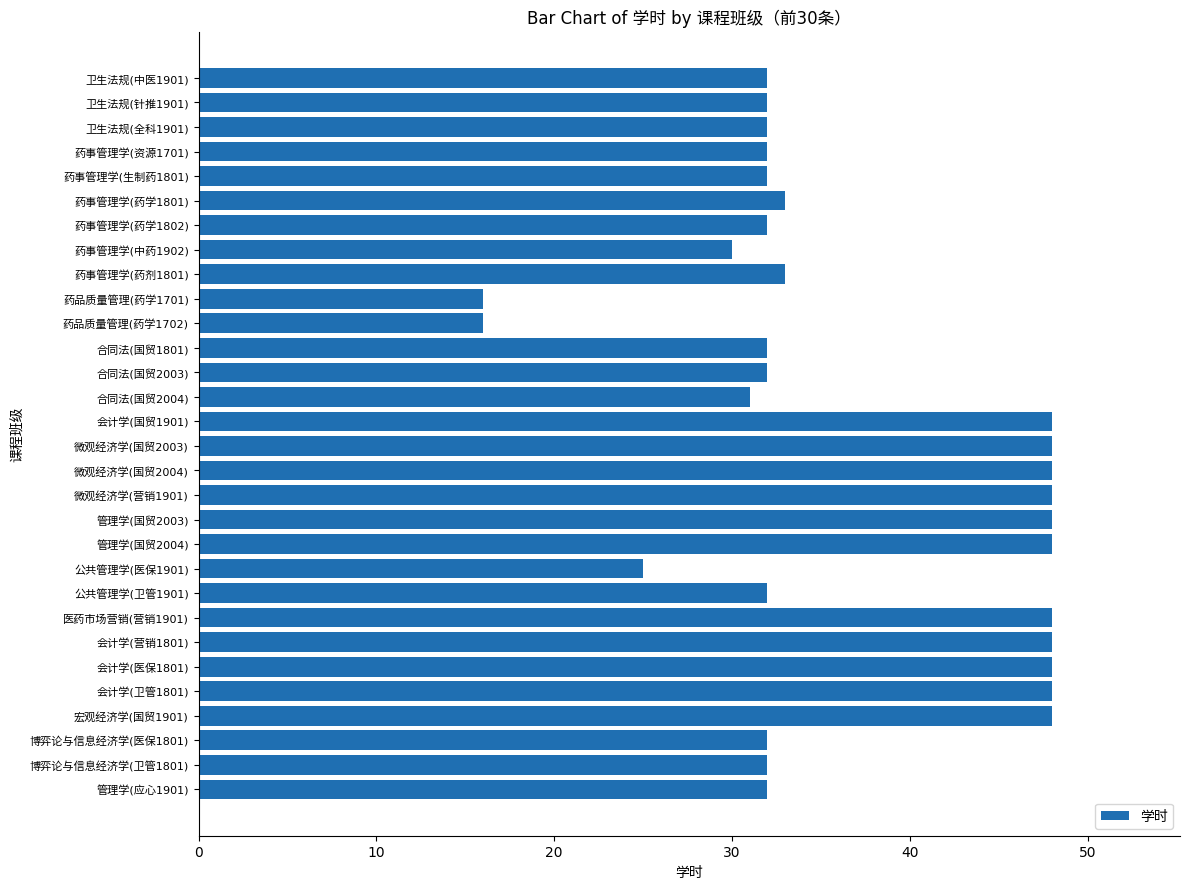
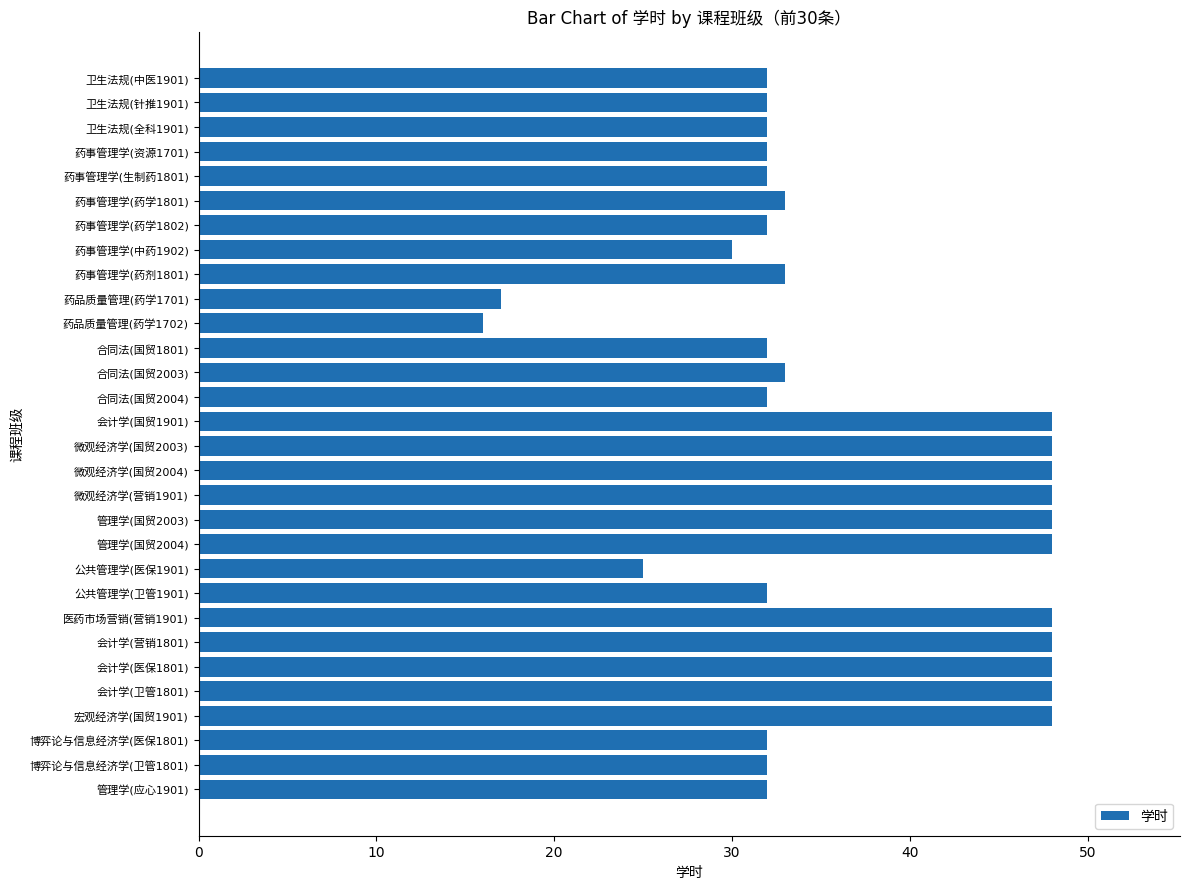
  {
    "卫生法规(中医1901)": 32,
    "卫生法规(针推1901)": 32,
    "卫生法规(全科1901)": 32,
    "药事管理学(资源1701)": 32,
    "药事管理学(生制药1801)": 32,
    "药事管理学(药学1801)": 33,
    "药事管理学(药学1802)": 32,
    "药事管理学(中药1902)": 30,
    "药事管理学(药剂1801)": 33,
-   "药品质量管理(药学1701)": 16,
+   "药品质量管理(药学1701)": 17,
    "药品质量管理(药学1702)": 16,
    "合同法(国贸1801)": 32,
-   "合同法(国贸2003)": 32,
-   "合同法(国贸2004)": 31,
+   "合同法(国贸2003)": 33,
+   "合同法(国贸2004)": 32,
    "会计学(国贸1901)": 48,
    "微观经济学(国贸2003)": 48,
    "微观经济学(国贸2004)": 48,
    "微观经济学(营销1901)": 48,
    "管理学(国贸2003)": 48,
    "管理学(国贸2004)": 48,
    "公共管理学(医保1901)": 25,
    "公共管理学(卫管1901)": 32,
    "医药市场营销(营销1901)": 48,
    "会计学(营销1801)": 48,
    "会计学(医保1801)": 48,
    "会计学(卫管1801)": 48,
    "宏观经济学(国贸1901)": 48,
    "博弈论与信息经济学(医保1801)": 32,
    "博弈论与信息经济学(卫管1801)": 32,
    "管理学(应心1901)": 32
  }
